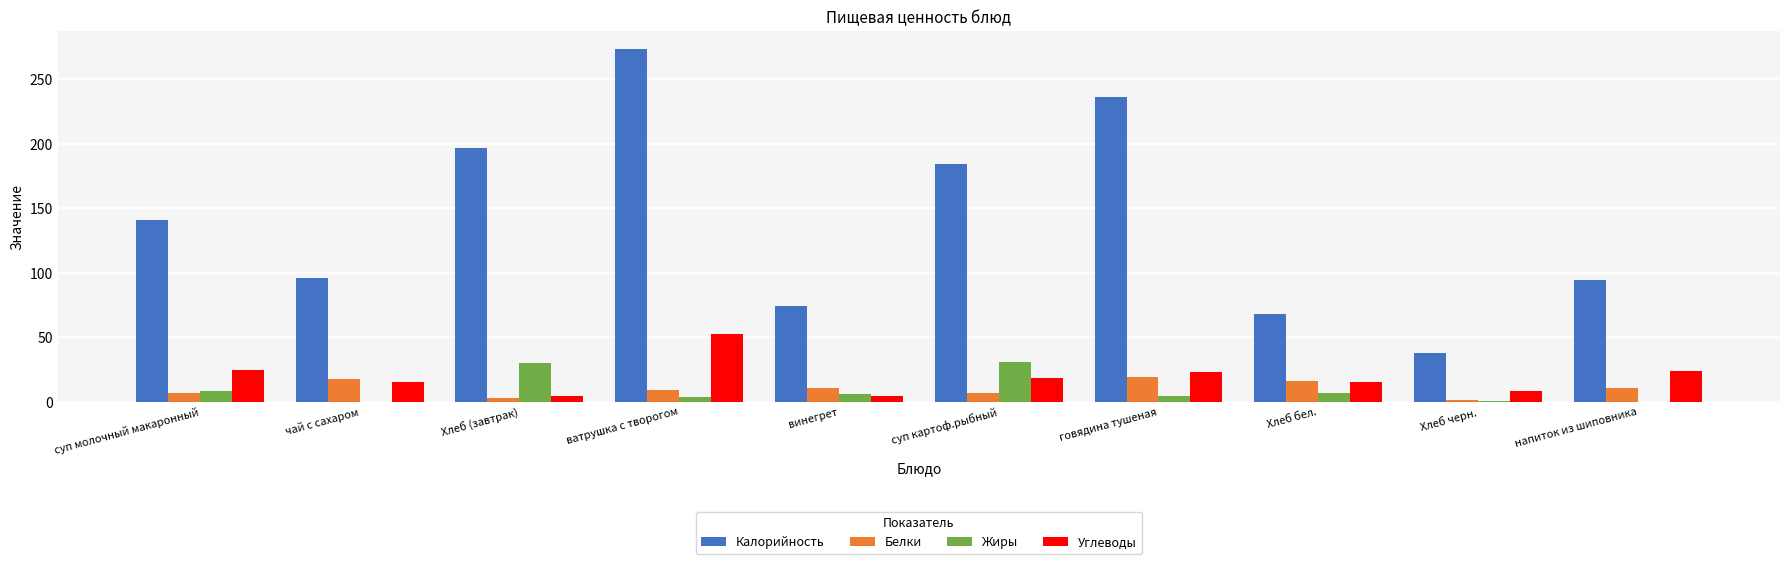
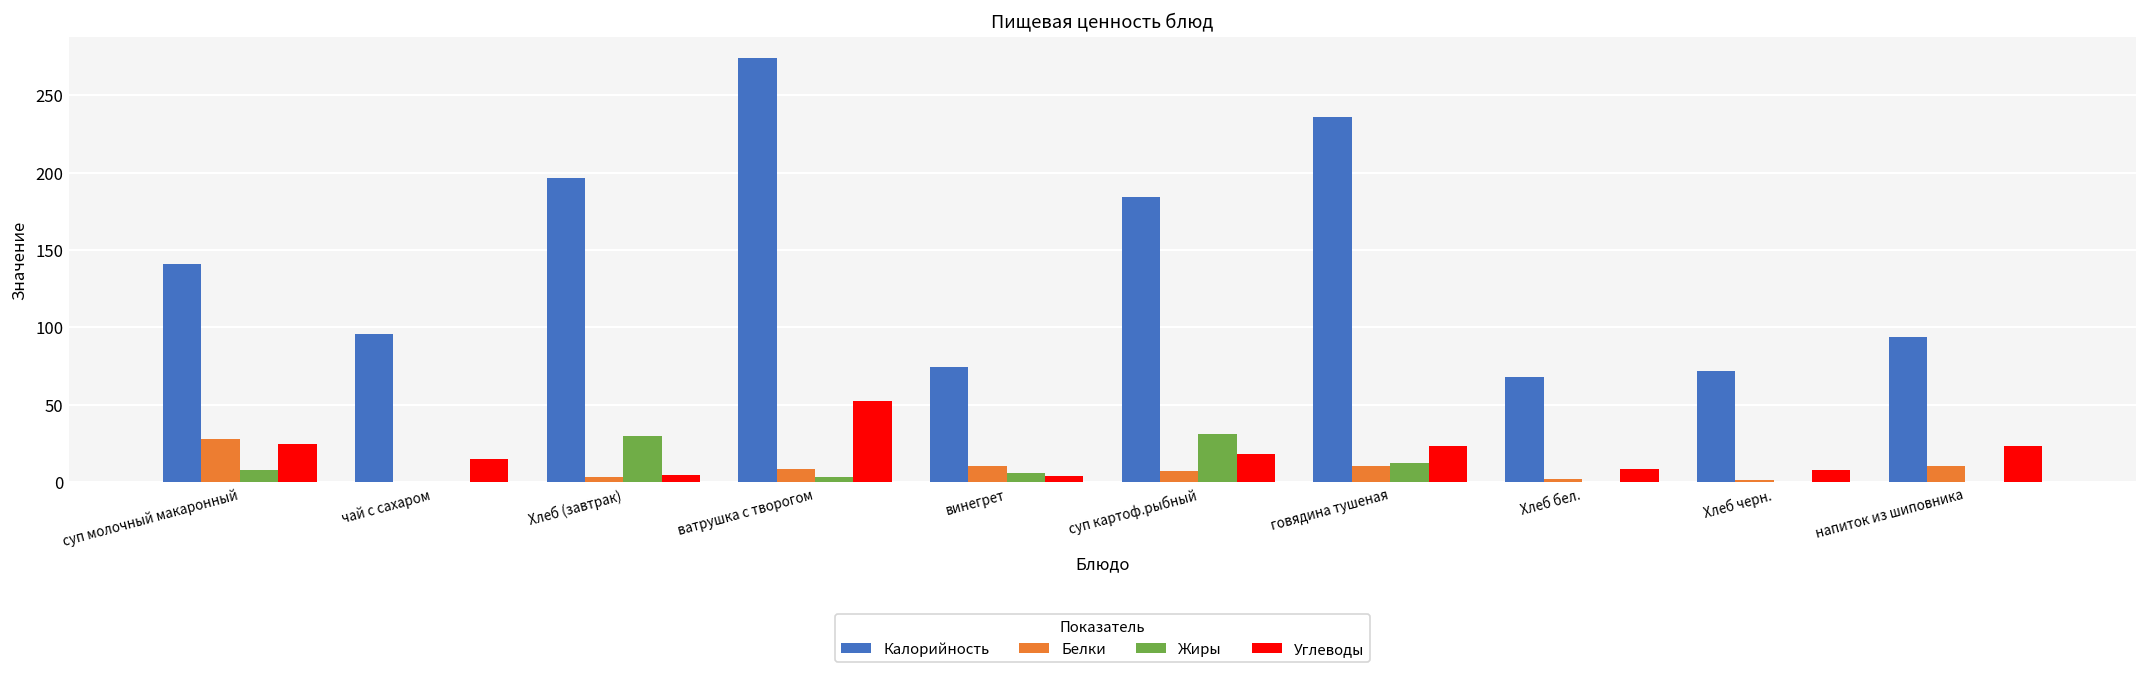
  {
    "Калорийность": {
      "суп молочный макаронный": 141,
      "чай с сахаром": 96,
      "Хлеб (завтрак)": 196,
      "ватрушка с творогом": 274,
      "винегрет": 74,
      "суп картоф.рыбный": 185,
      "говядина тушеная": 236,
      "Хлеб бел.": 68,
-     "Хлеб черн.": 38,
+     "Хлеб черн.": 72,
      "напиток из шиповника": 94
    },
    "Белки": {
-     "суп молочный макаронный": 7,
-     "чай с сахаром": 17,
+     "суп молочный макаронный": 28,
+     "чай с сахаром": 0,
      "Хлеб (завтрак)": 3,
      "ватрушка с творогом": 9,
      "винегрет": 10,
      "суп картоф.рыбный": 7,
-     "говядина тушеная": 19,
-     "Хлеб бел.": 16,
+     "говядина тушеная": 11,
+     "Хлеб бел.": 2,
      "напиток из шиповника": 10
    },
    "Жиры": {
      "суп молочный макаронный": 8,
      "чай с сахаром": 0,
      "Хлеб (завтрак)": 30,
      "ватрушка с творогом": 3,
      "винегрет": 6,
      "суп картоф.рыбный": 31,
-     "говядина тушеная": 4,
-     "Хлеб бел.": 7,
+     "говядина тушеная": 12,
+     "Хлеб бел.": 0,
      "напиток из шиповника": 0
    },
    "Углеводы": {
      "суп молочный макаронный": 25,
      "чай с сахаром": 15,
      "Хлеб (завтрак)": 5,
      "ватрушка с творогом": 52,
      "винегрет": 4,
      "суп картоф.рыбный": 18,
      "говядина тушеная": 23,
-     "Хлеб бел.": 15,
+     "Хлеб бел.": 9,
      "Хлеб черн.": 8,
      "напиток из шиповника": 24
    }
  }
